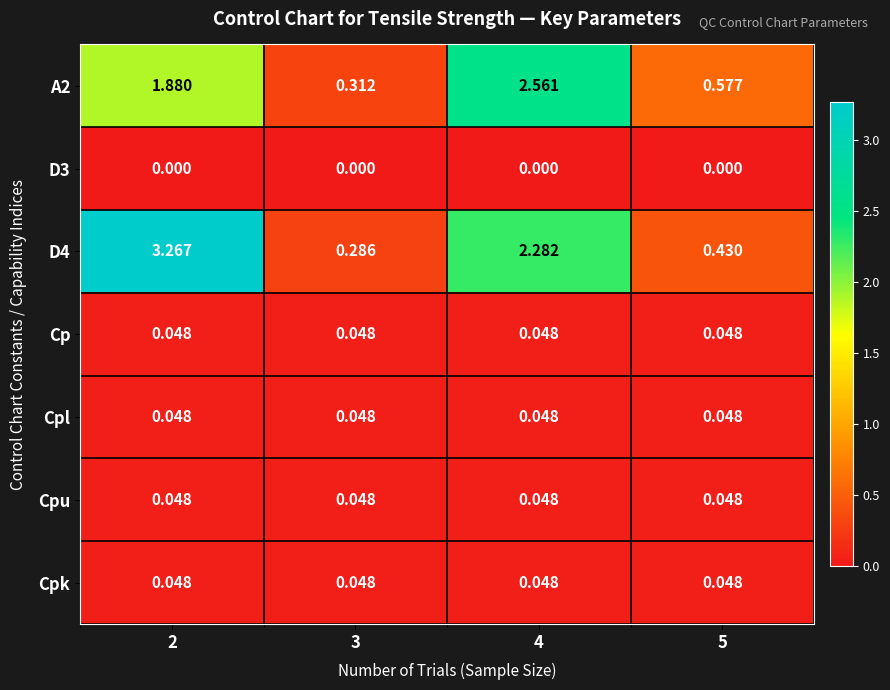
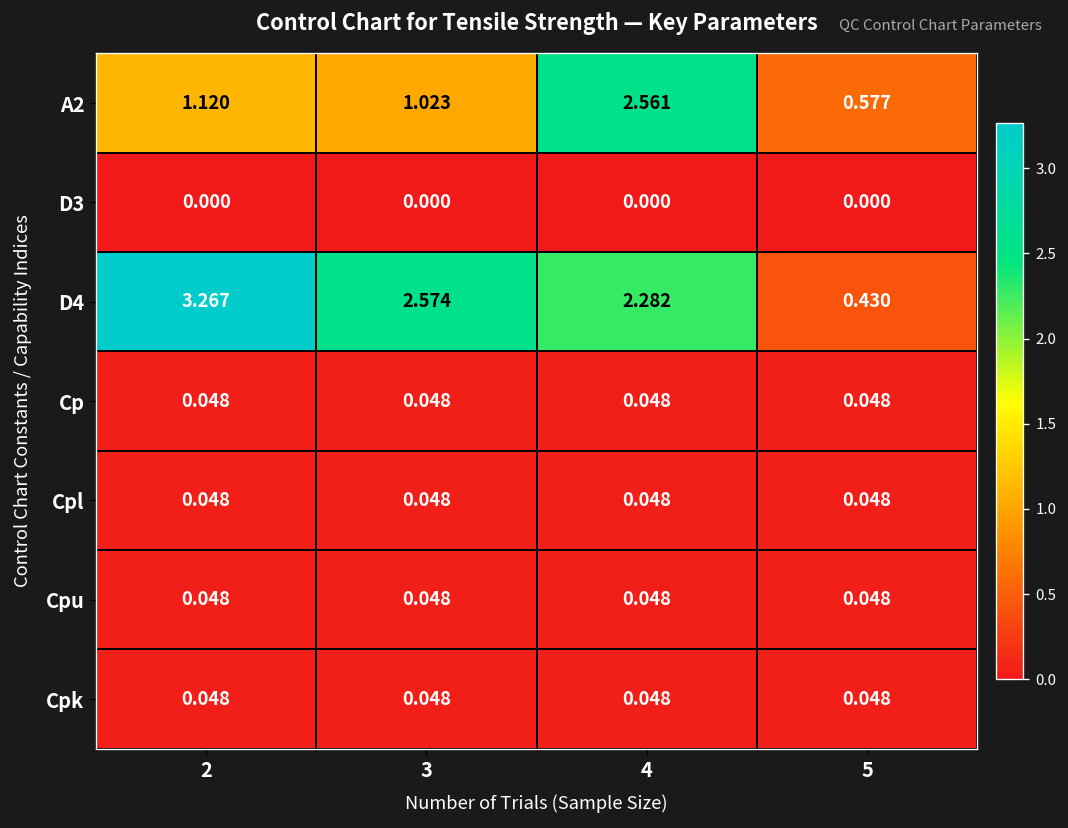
  {
    "A2": {
-     "2": 1.880,
-     "3": 0.312,
+     "2": 1.120,
+     "3": 1.023,
      "4": 2.561,
      "5": 0.577
    },
    "D3": {
      "2": 0.000,
      "3": 0.000,
      "4": 0.000,
      "5": 0.000
    },
    "D4": {
      "2": 3.267,
-     "3": 0.286,
+     "3": 2.574,
      "4": 2.282,
      "5": 0.430
    },
    "Cp": {
      "2": 0.048,
      "3": 0.048,
      "4": 0.048,
      "5": 0.048
    },
    "Cpl": {
      "2": 0.048,
      "3": 0.048,
      "4": 0.048,
      "5": 0.048
    },
    "Cpu": {
      "2": 0.048,
      "3": 0.048,
      "4": 0.048,
      "5": 0.048
    },
    "Cpk": {
      "2": 0.048,
      "3": 0.048,
      "4": 0.048,
      "5": 0.048
    }
  }
